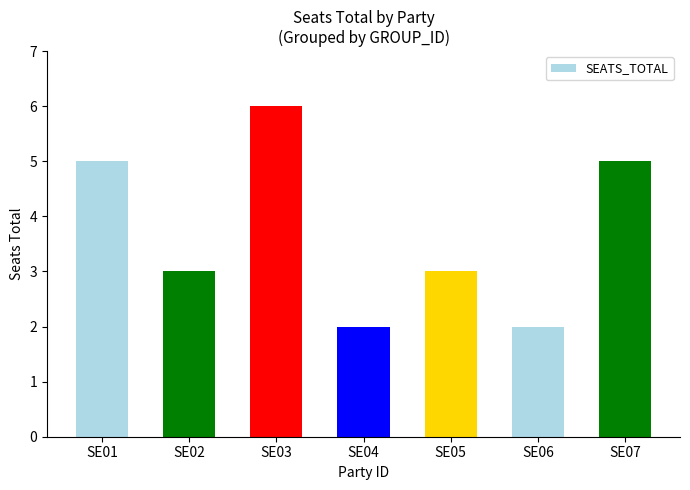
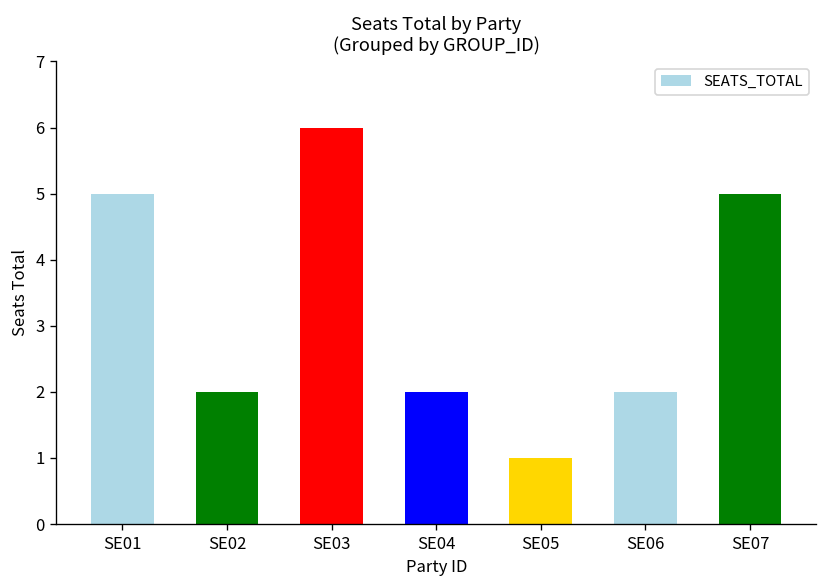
  {
    "SE01": 5,
-   "SE02": 3,
+   "SE02": 2,
    "SE03": 6,
    "SE04": 2,
-   "SE05": 3,
+   "SE05": 1,
    "SE06": 2,
    "SE07": 5
  }
